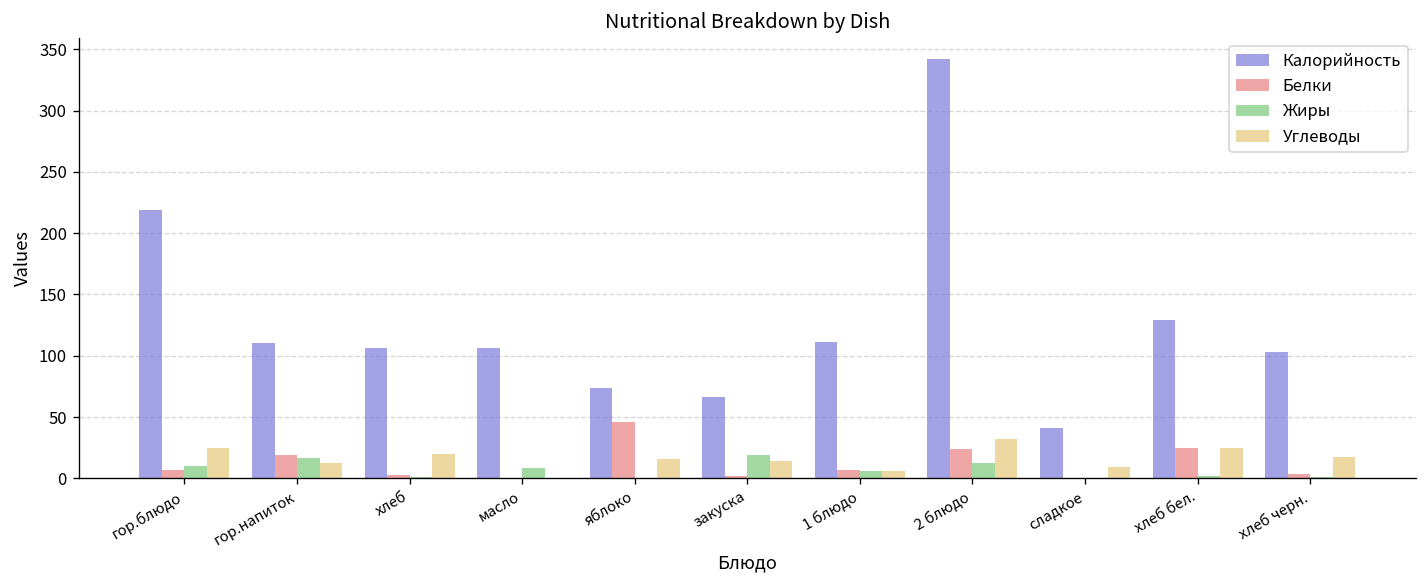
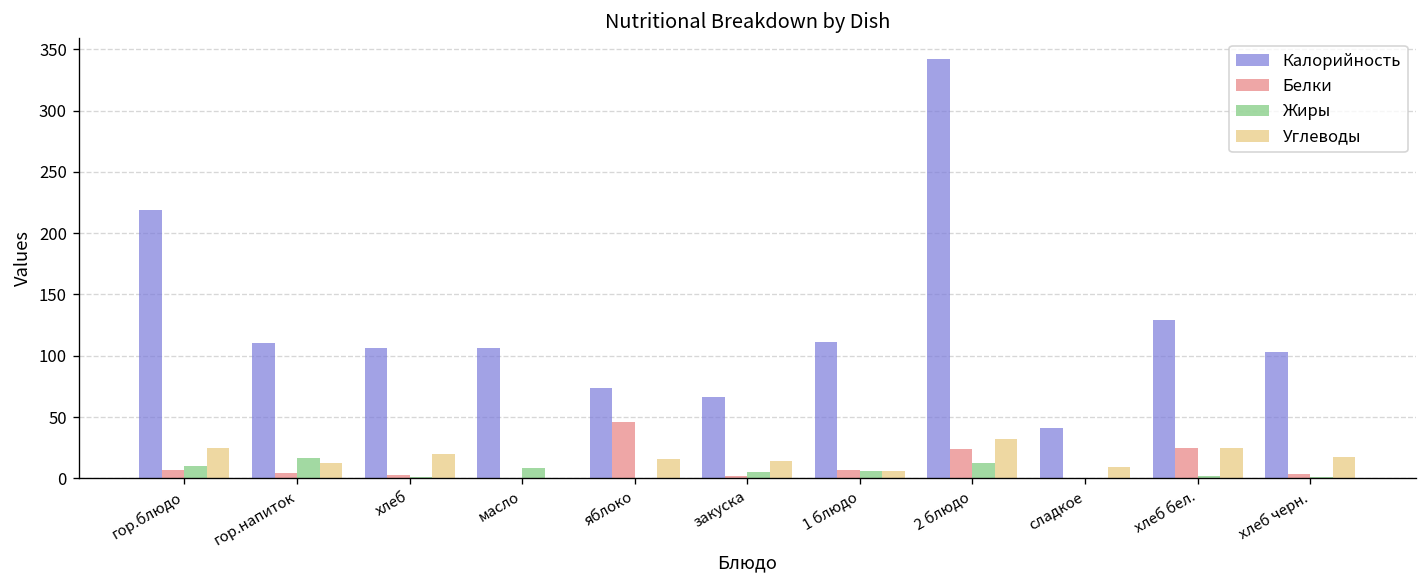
  {
    "Калорийность": {
      "гор.блюдо": 219,
      "гор.напиток": 111,
      "хлеб": 107,
      "масло": 107,
      "яблоко": 74,
      "закуска": 66,
      "1 блюдо": 111,
      "2 блюдо": 343,
      "сладкое": 41,
      "хлеб бел.": 130,
      "хлеб черн.": 103
    },
    "Белки": {
      "гор.блюдо": 7,
-     "гор.напиток": 19,
+     "гор.напиток": 4,
      "хлеб": 3,
      "яблоко": 46,
      "1 блюдо": 6,
      "2 блюдо": 24,
      "хлеб бел.": 25,
      "хлеб черн.": 3
    },
    "Жиры": {
      "гор.блюдо": 10,
      "гор.напиток": 17,
      "масло": 8,
      "яблоко": 0,
-     "закуска": 19,
+     "закуска": 5,
      "1 блюдо": 6,
      "2 блюдо": 12,
      "сладкое": 0
    },
    "Углеводы": {
      "гор.блюдо": 25,
      "гор.напиток": 13,
      "хлеб": 20,
      "яблоко": 16,
      "закуска": 15,
      "1 блюдо": 6,
      "2 блюдо": 32,
      "сладкое": 9,
      "хлеб бел.": 25,
      "хлеб черн.": 17
    }
  }
